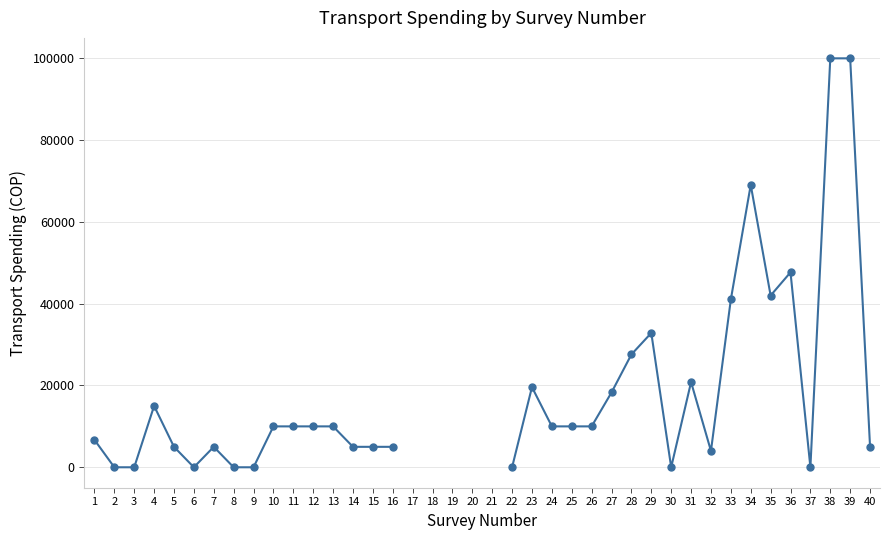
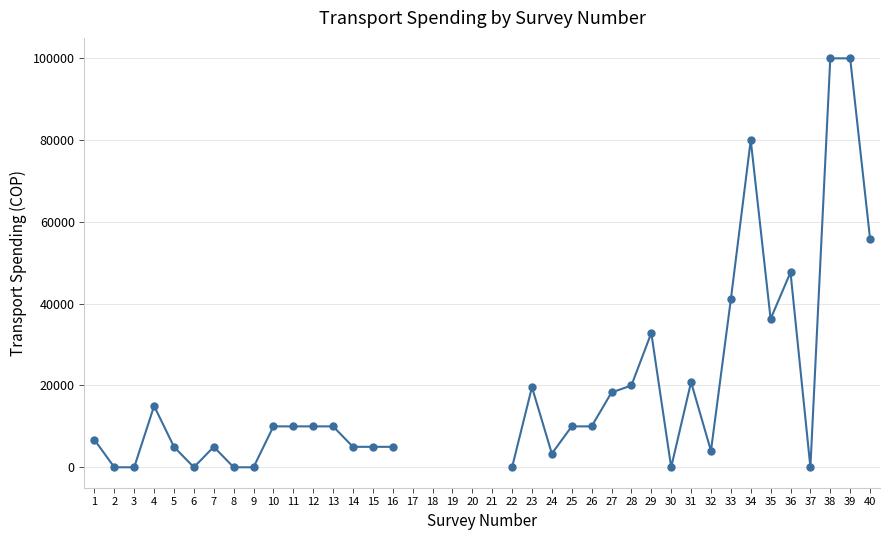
  {
    "1": 7000,
    "2": 0,
    "3": 0,
    "4": 15000,
    "5": 5000,
    "6": 0,
    "7": 5000,
    "8": 0,
    "9": 0,
    "10": 10000,
    "11": 10000,
    "12": 10000,
    "13": 10000,
    "14": 5000,
    "15": 5000,
    "16": 5000,
    "22": 0,
    "23": 20000,
-   "24": 10000,
+   "24": 3000,
    "25": 10000,
    "26": 10000,
    "27": 18000,
-   "28": 28000,
+   "28": 20000,
    "29": 33000,
    "30": 0,
    "31": 21000,
    "32": 4000,
    "33": 41000,
-   "34": 69000,
-   "35": 42000,
+   "34": 80000,
+   "35": 36000,
    "36": 48000,
    "37": 0,
    "38": 100000,
    "39": 100000,
-   "40": 5000
+   "40": 56000
  }
